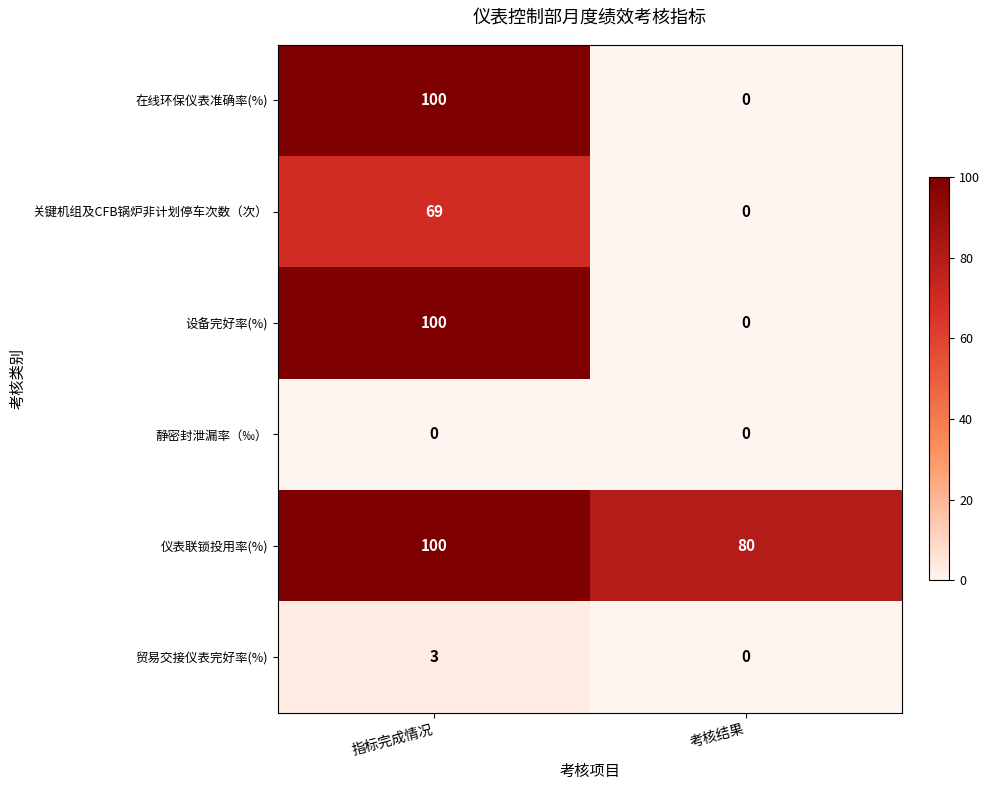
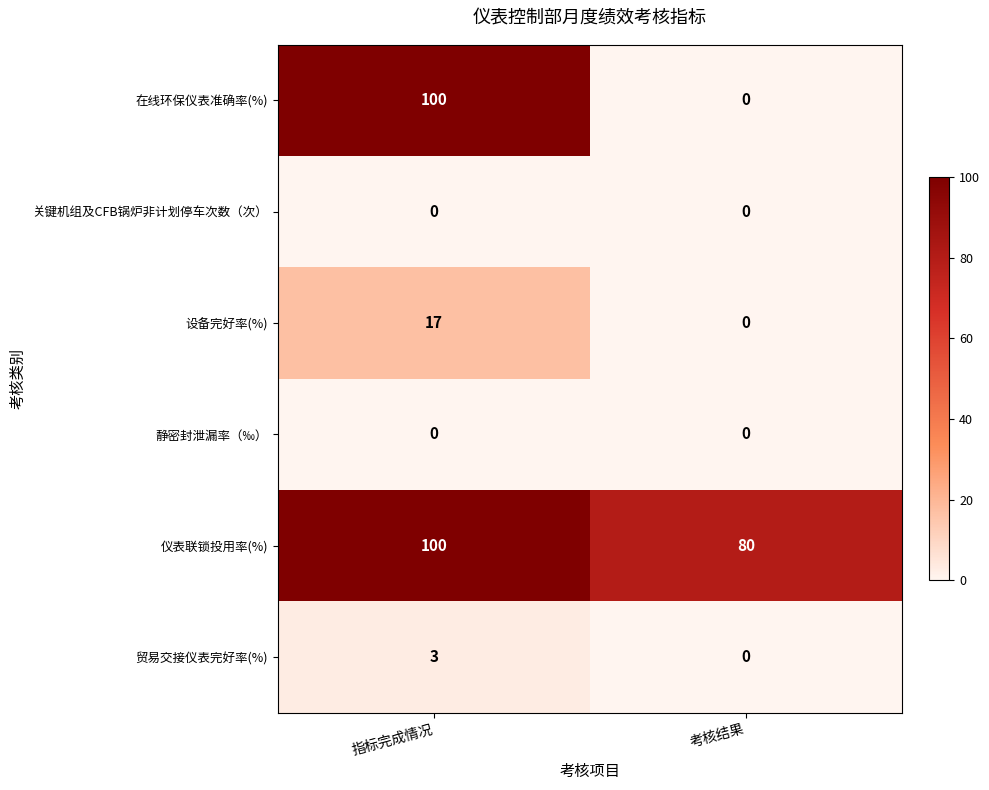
  {
    "在线环保仪表准确率(%)": {
      "指标完成情况": 100,
      "考核结果": 0
    },
    "关键机组及CFB锅炉非计划停车次数（次）": {
-     "指标完成情况": 69,
+     "指标完成情况": 0,
      "考核结果": 0
    },
    "设备完好率(%)": {
-     "指标完成情况": 100,
+     "指标完成情况": 17,
      "考核结果": 0
    },
    "静密封泄漏率（‰）": {
      "指标完成情况": 0,
      "考核结果": 0
    },
    "仪表联锁投用率(%)": {
      "指标完成情况": 100,
      "考核结果": 80
    },
    "贸易交接仪表完好率(%)": {
      "指标完成情况": 3,
      "考核结果": 0
    }
  }
